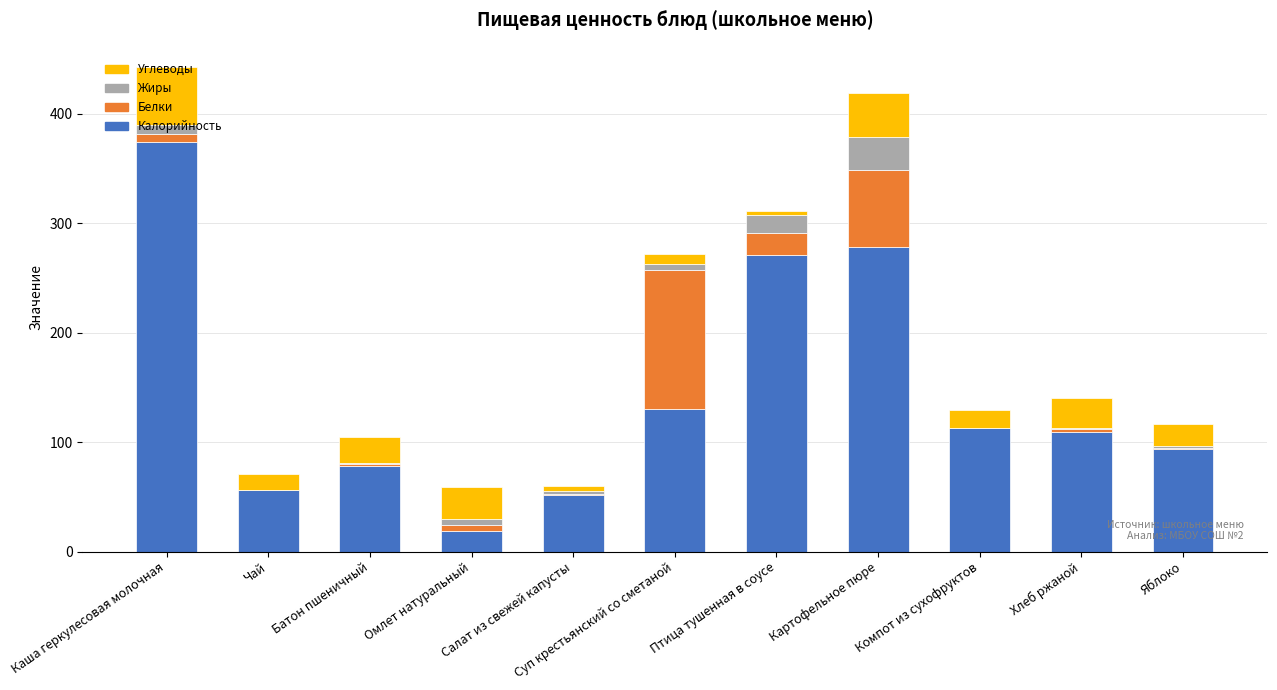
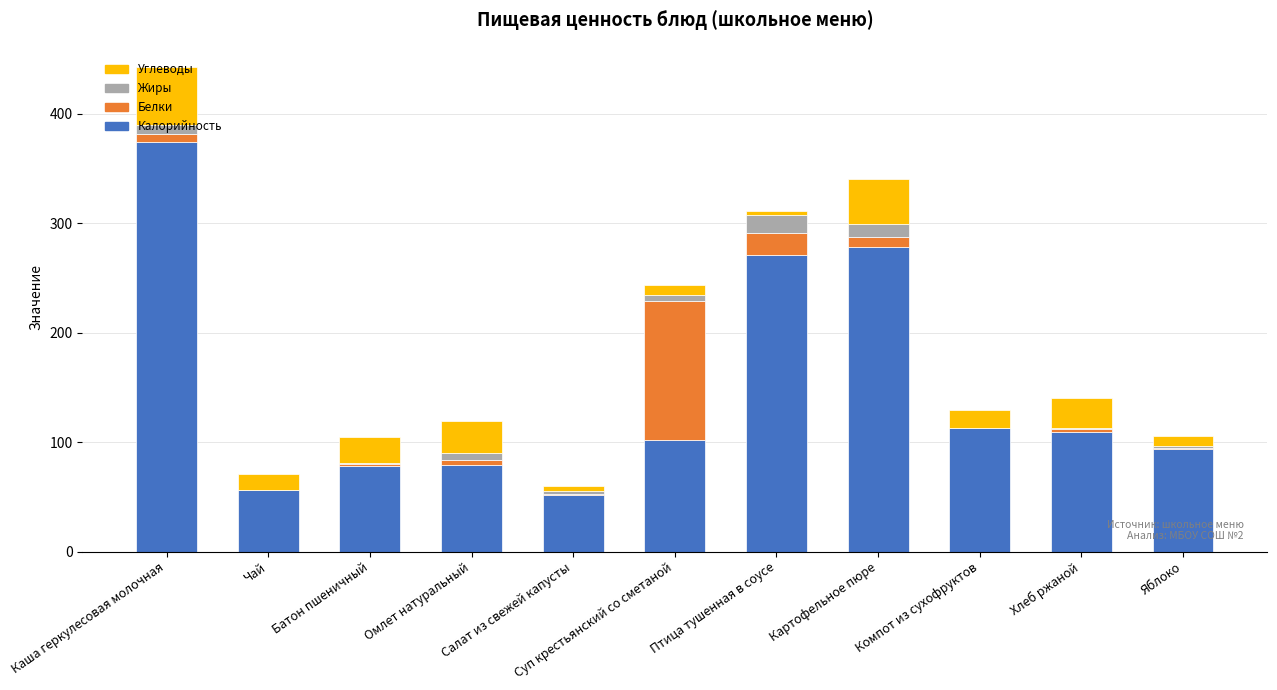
  {
    "Калорийность": {
      "Каша геркулесовая молочная": 374,
      "Чай": 56,
      "Батон пшеничный": 78,
-     "Омлет натуральный": 19,
+     "Омлет натуральный": 79,
      "Салат из свежей капусты": 52,
-     "Суп крестьянский со сметаной": 130,
+     "Суп крестьянский со сметаной": 102,
      "Птица тушенная в соусе": 271,
      "Картофельное пюре": 279,
      "Компот из сухофруктов": 113,
      "Хлеб ржаной": 109
    },
    "Белки": {
      "Каша геркулесовая молочная": 8,
      "Чай": 0,
      "Омлет натуральный": 5,
      "Суп крестьянский со сметаной": 127,
      "Птица тушенная в соусе": 20,
-     "Картофельное пюре": 70,
+     "Картофельное пюре": 9,
      "Компот из сухофруктов": 0,
      "Хлеб ржаной": 3
    },
    "Жиры": {
      "Каша геркулесовая молочная": 8,
      "Чай": 0,
      "Омлет натуральный": 6,
      "Суп крестьянский со сметаной": 6,
      "Птица тушенная в соусе": 17,
-     "Картофельное пюре": 30,
+     "Картофельное пюре": 12,
      "Компот из сухофруктов": 0
    },
    "Углеводы": {
      "Каша геркулесовая молочная": 53,
      "Чай": 15,
      "Батон пшеничный": 24,
      "Омлет натуральный": 29,
      "Салат из свежей капусты": 5,
      "Суп крестьянский со сметаной": 9,
      "Птица тушенная в соусе": 3,
      "Картофельное пюре": 41,
      "Компот из сухофруктов": 16,
      "Хлеб ржаной": 27,
-     "Яблоко": 21
+     "Яблоко": 10
    }
  }
